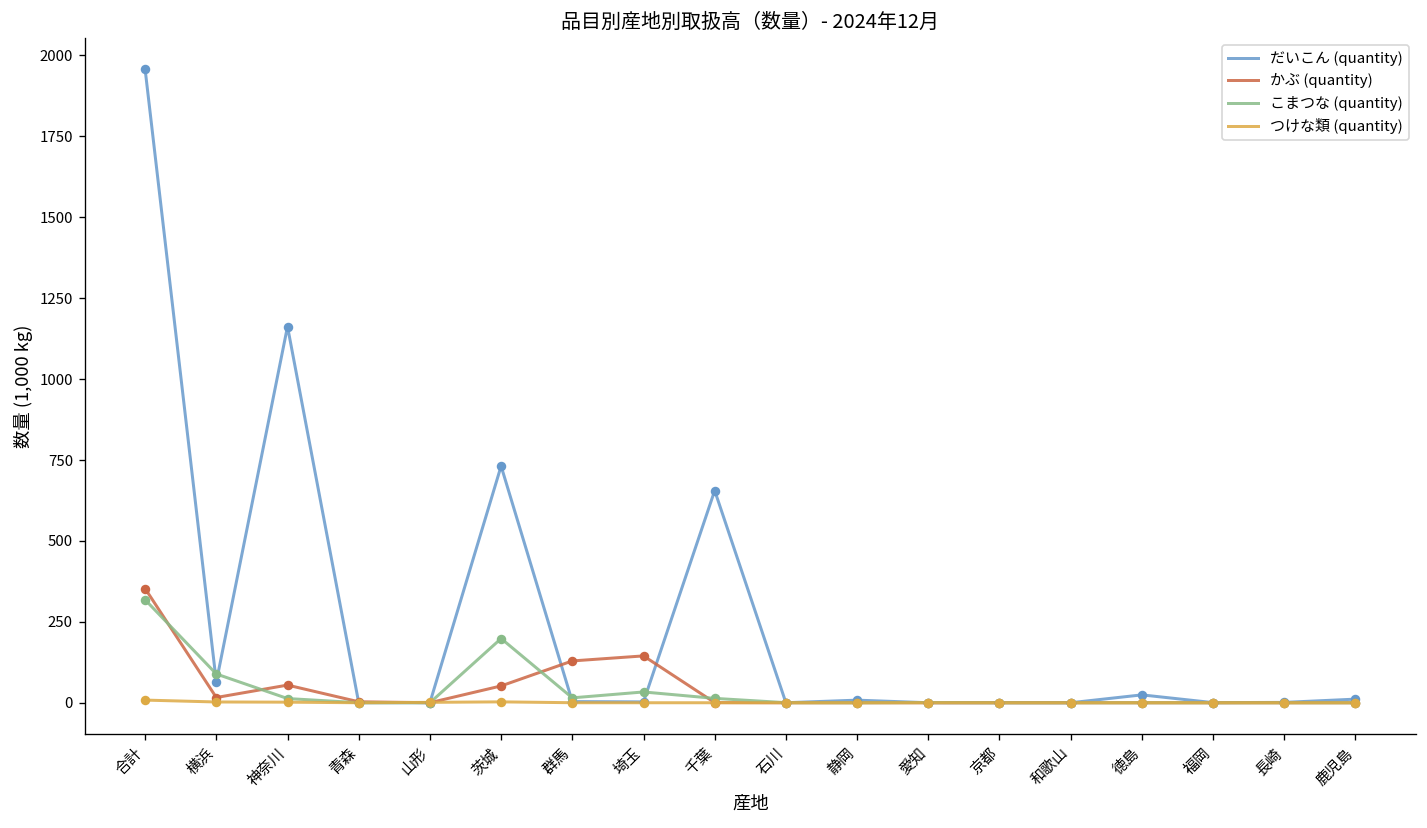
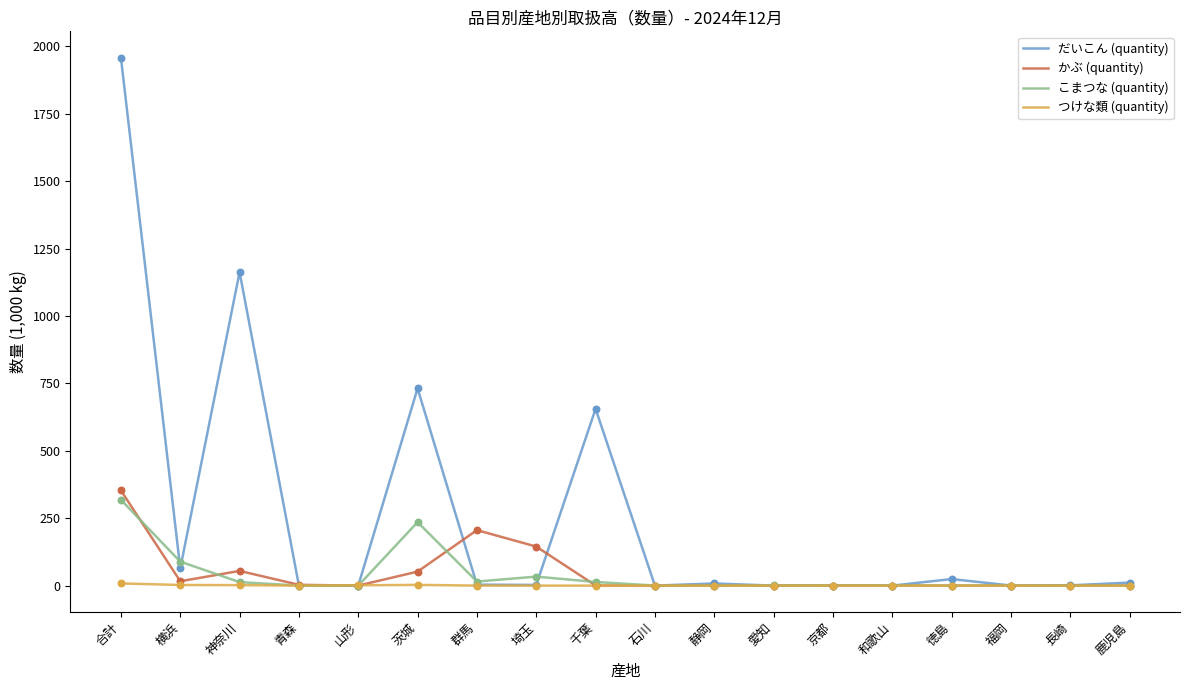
  {
    "だいこん (quantity)": {
      "合計": 1960,
      "横浜": 60,
      "神奈川": 1160,
      "茨城": 730,
      "千葉": 660,
      "徳島": 20,
      "鹿児島": 10
    },
    "かぶ (quantity)": {
      "合計": 350,
      "横浜": 20,
      "神奈川": 50,
      "茨城": 50,
-     "群馬": 130,
+     "群馬": 210,
      "埼玉": 140
    },
    "こまつな (quantity)": {
      "合計": 320,
      "横浜": 90,
      "神奈川": 10,
-     "茨城": 200,
+     "茨城": 240,
      "群馬": 20,
      "埼玉": 30,
      "千葉": 10
    },
    "つけな類 (quantity)": {
      "合計": 10,
      "横浜": 0,
      "神奈川": 0,
      "茨城": 0
    }
  }
